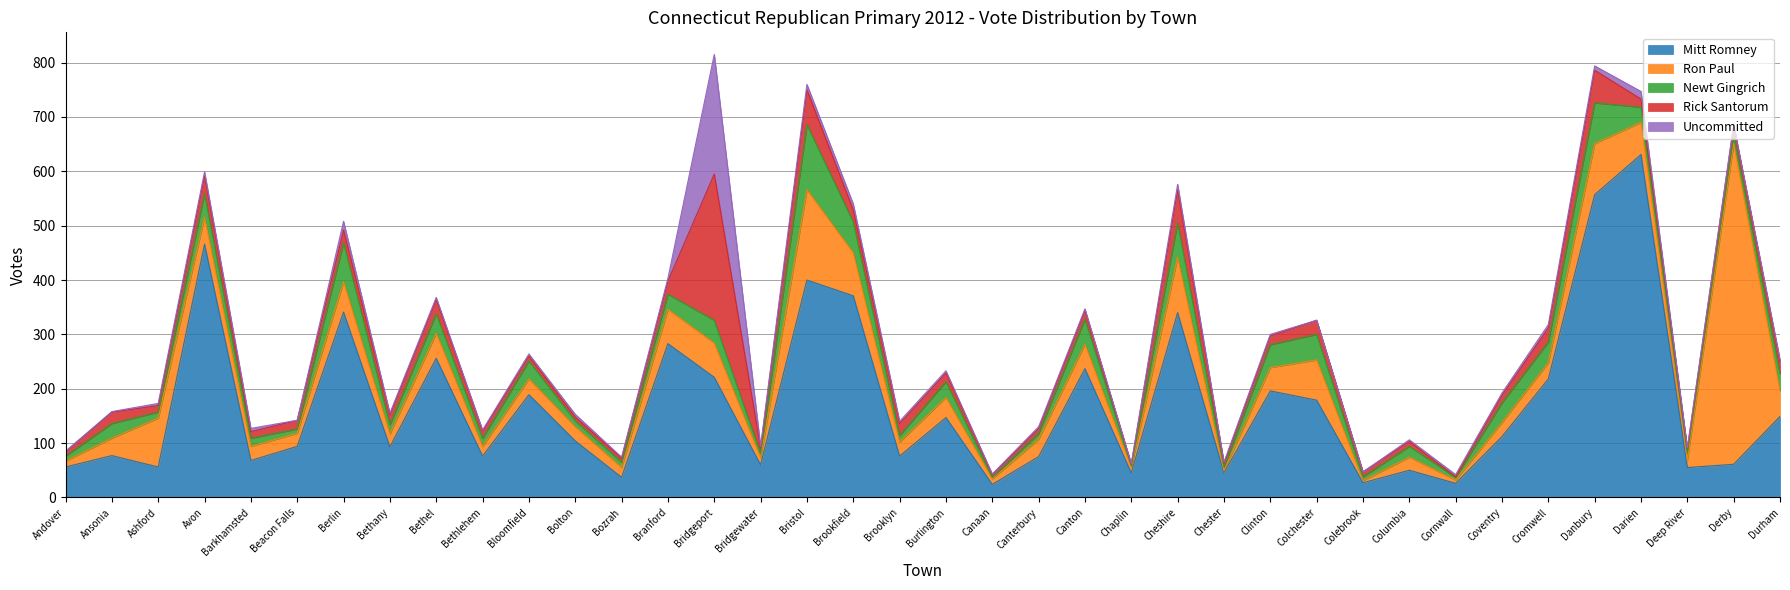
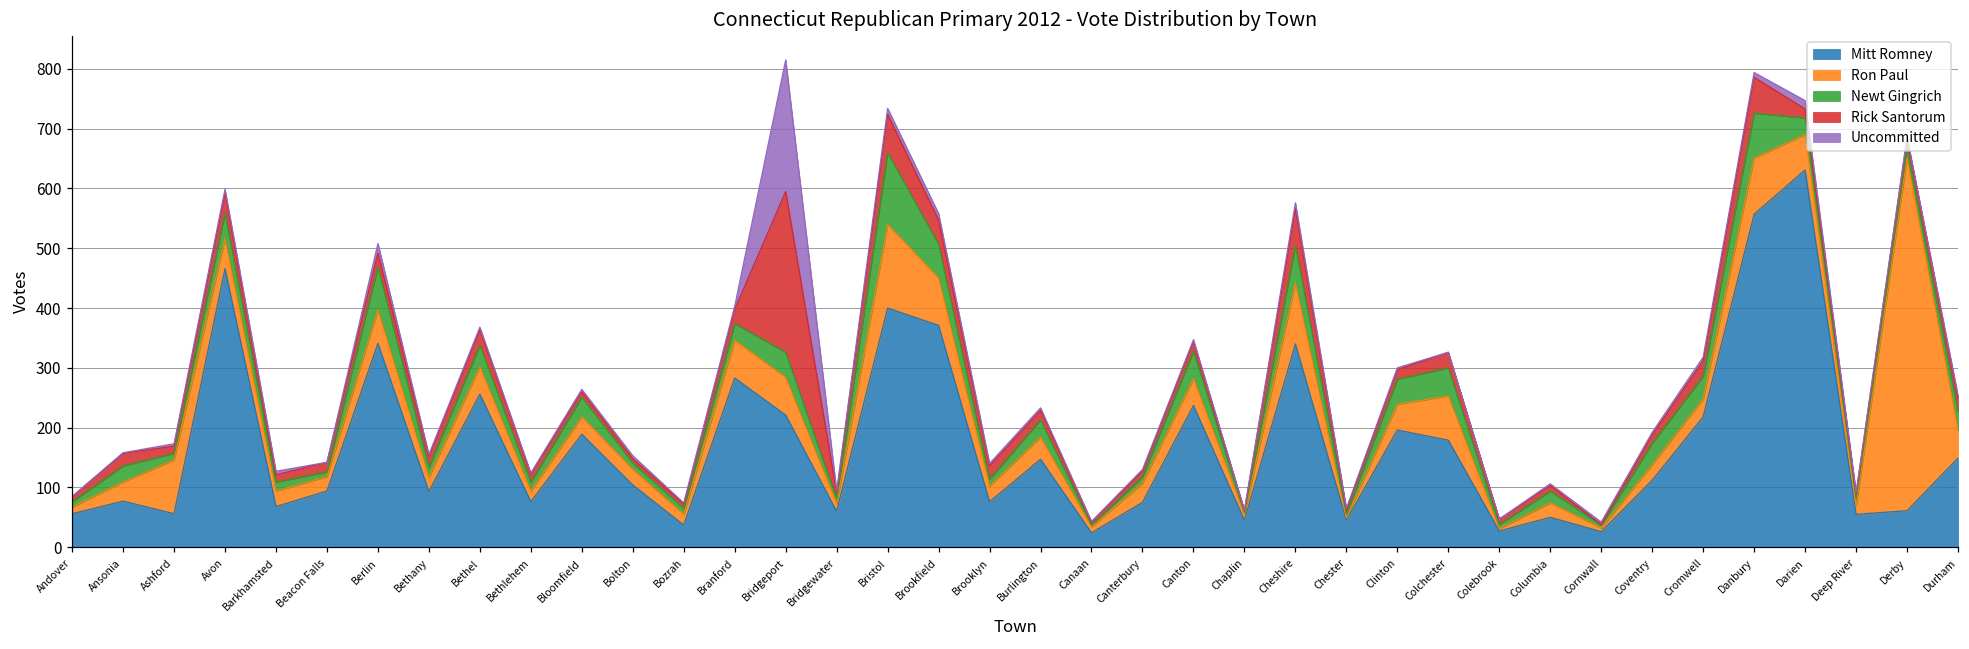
  {
    "Mitt Romney": {
      "Andover": 60,
      "Ansonia": 80,
      "Ashford": 60,
      "Avon": 470,
      "Barkhamsted": 70,
      "Beacon Falls": 90,
      "Berlin": 340,
      "Bethany": 90,
      "Bethel": 260,
      "Bethlehem": 80,
      "Bloomfield": 190,
      "Bolton": 100,
      "Bozrah": 40,
      "Branford": 280,
      "Bridgeport": 220,
      "Bridgewater": 60,
      "Bristol": 400,
      "Brookfield": 370,
      "Brooklyn": 80,
      "Burlington": 150,
      "Canaan": 20,
      "Canterbury": 80,
      "Canton": 240,
      "Chaplin": 50,
      "Cheshire": 340,
      "Clinton": 200,
      "Colchester": 180,
      "Columbia": 50,
      "Cornwall": 30,
      "Coventry": 110,
      "Cromwell": 220,
      "Danbury": 560,
      "Darien": 630,
      "Deep River": 60,
      "Derby": 60,
      "Durham": 150
    },
    "Ron Paul": {
      "Andover": 10,
      "Ansonia": 30,
      "Ashford": 90,
      "Avon": 50,
      "Barkhamsted": 30,
      "Beacon Falls": 20,
      "Berlin": 60,
      "Bethany": 20,
      "Bethel": 50,
      "Bethlehem": 20,
      "Bloomfield": 30,
      "Bolton": 30,
      "Bozrah": 20,
      "Branford": 60,
      "Bridgeport": 60,
      "Bridgewater": 10,
-     "Bristol": 170,
+     "Bristol": 140,
      "Brookfield": 80,
      "Brooklyn": 30,
      "Burlington": 40,
      "Canterbury": 30,
      "Canton": 50,
      "Cheshire": 100,
      "Clinton": 40,
      "Colchester": 70,
      "Columbia": 20,
      "Cornwall": 10,
      "Coventry": 30,
      "Cromwell": 30,
      "Danbury": 90,
      "Darien": 60,
      "Deep River": 10,
      "Derby": 590,
      "Durham": 50
    },
    "Newt Gingrich": {
      "Andover": 10,
      "Ansonia": 30,
      "Ashford": 10,
      "Avon": 40,
      "Barkhamsted": 20,
      "Beacon Falls": 10,
      "Berlin": 70,
      "Bethany": 20,
      "Bethel": 40,
      "Bethlehem": 20,
      "Bloomfield": 30,
      "Bolton": 10,
      "Bozrah": 10,
      "Branford": 30,
      "Bridgeport": 40,
      "Bridgewater": 10,
      "Bristol": 120,
      "Brookfield": 60,
      "Brooklyn": 10,
      "Burlington": 30,
      "Canterbury": 10,
      "Canton": 50,
      "Cheshire": 60,
      "Chester": 10,
      "Clinton": 40,
      "Colchester": 50,
      "Colebrook": 10,
      "Columbia": 20,
      "Coventry": 40,
      "Cromwell": 40,
      "Danbury": 80,
      "Darien": 30,
      "Deep River": 10,
      "Durham": 30
    },
    "Rick Santorum": {
      "Avon": 30,
      "Barkhamsted": 10,
      "Berlin": 20,
      "Bolton": 10,
      "Branford": 20,
      "Bridgeport": 270,
      "Bristol": 60,
-     "Brookfield": 20,
+     "Brookfield": 40,
      "Cheshire": 60,
      "Cromwell": 30,
      "Danbury": 60,
      "Darien": 20,
      "Durham": 20
    },
    "Uncommitted": {
      "Avon": 10,
      "Barkhamsted": 10,
      "Berlin": 20,
      "Bolton": 10,
      "Branford": 10,
      "Bridgeport": 220,
      "Bristol": 10,
      "Brookfield": 10,
      "Cheshire": 10,
      "Cromwell": 10,
      "Danbury": 10,
      "Darien": 10,
      "Durham": 10
    }
  }
